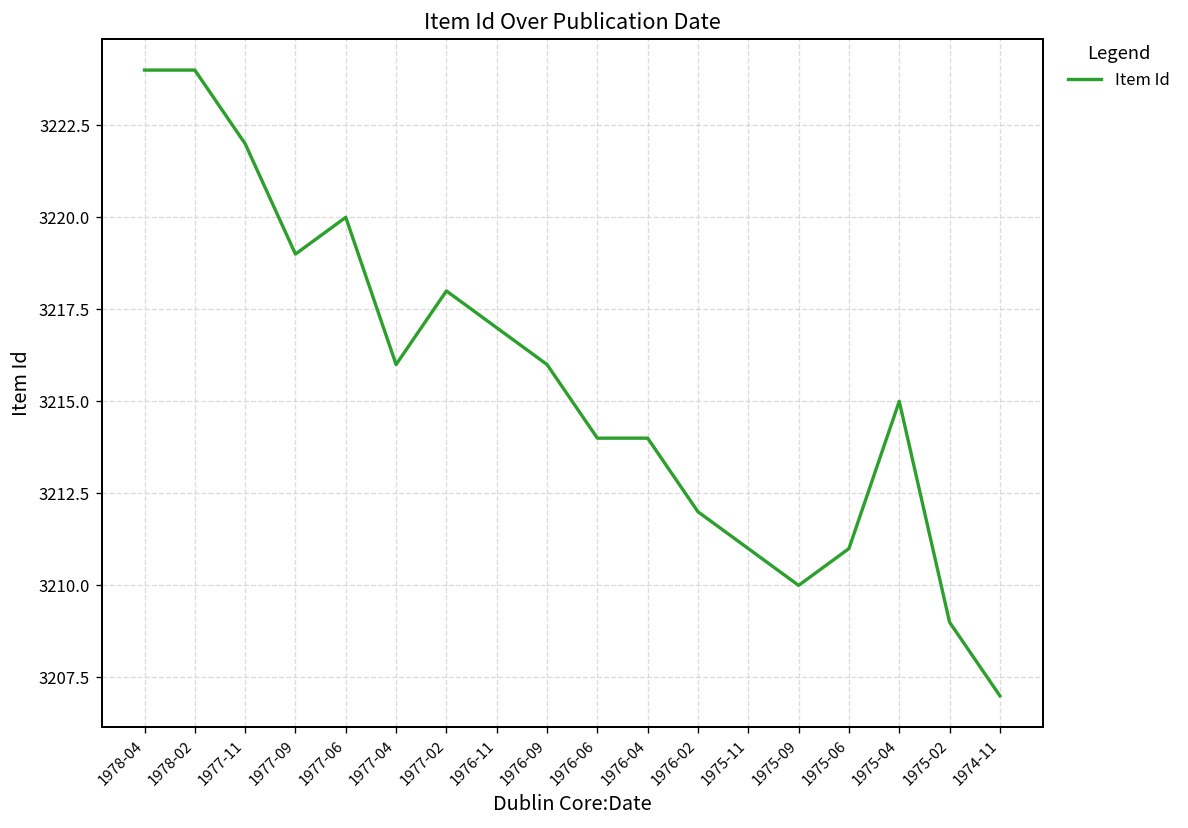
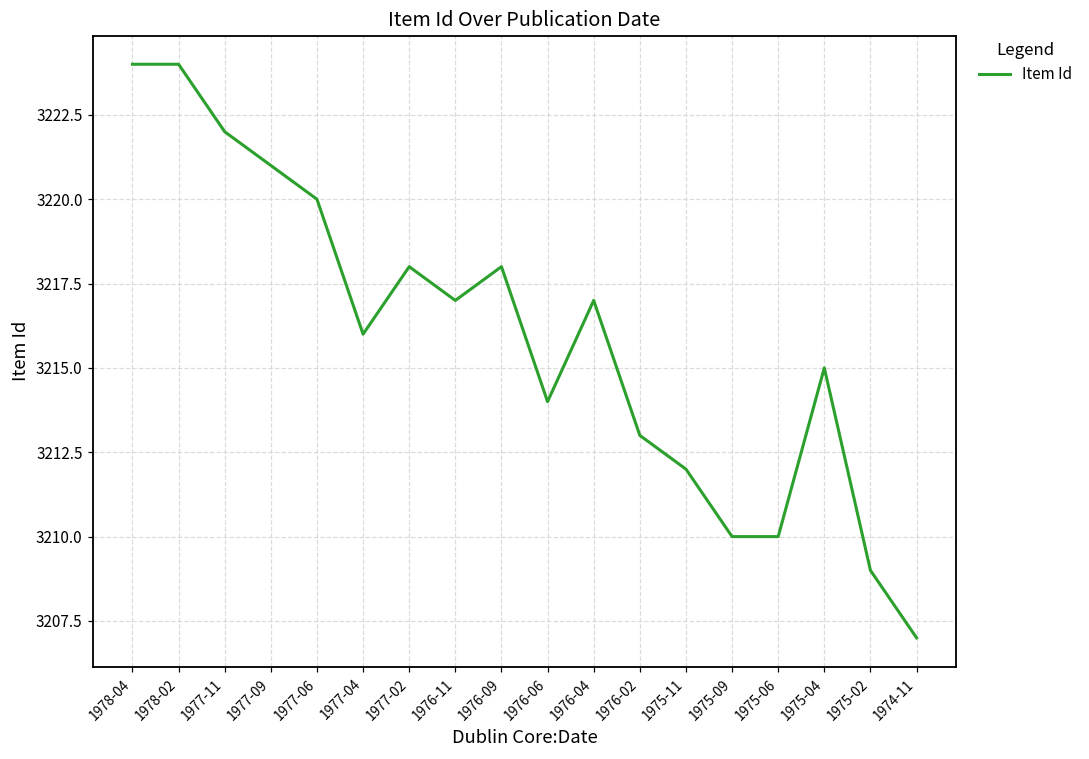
  {
    "1978-04": 3224,
    "1978-02": 3224,
    "1977-11": 3222,
-   "1977-09": 3219,
+   "1977-09": 3221,
    "1977-06": 3220,
    "1977-04": 3216,
    "1977-02": 3218,
    "1976-11": 3217,
-   "1976-09": 3216,
+   "1976-09": 3218,
    "1976-06": 3214,
-   "1976-04": 3214,
-   "1976-02": 3212,
-   "1975-11": 3211,
+   "1976-04": 3217,
+   "1976-02": 3213,
+   "1975-11": 3212,
    "1975-09": 3210,
-   "1975-06": 3211,
+   "1975-06": 3210,
    "1975-04": 3215,
    "1975-02": 3209,
    "1974-11": 3207
  }
